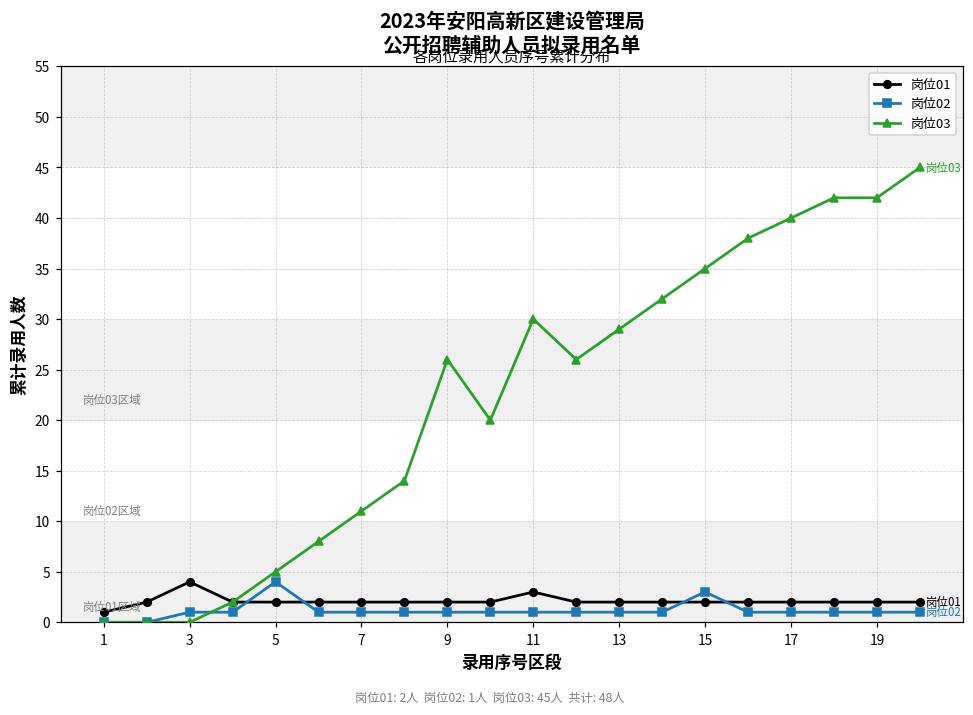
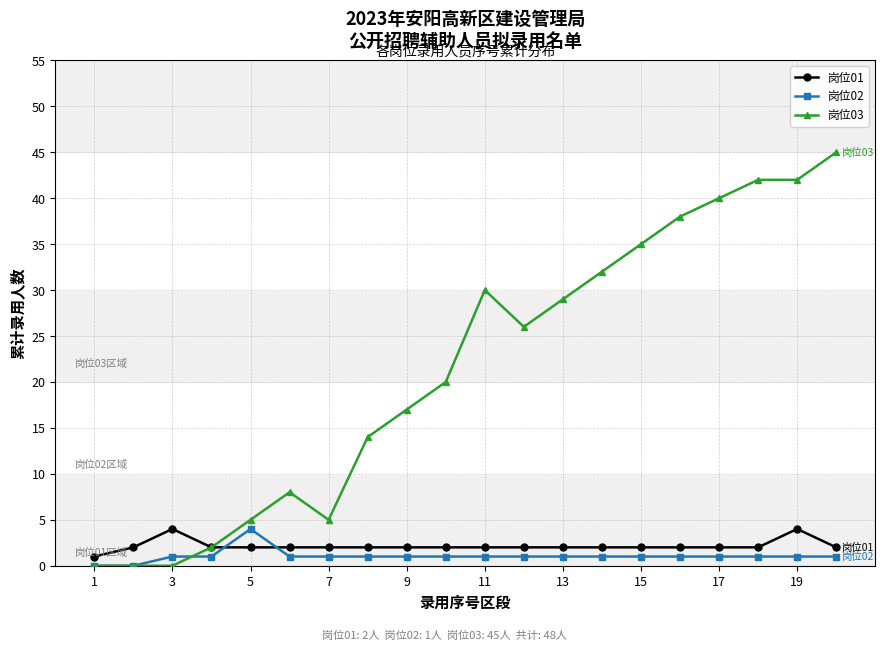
  {
    "岗位01": {
      "1": 1,
      "3": 4,
      "5": 2,
      "7": 2,
      "9": 2,
-     "11": 3,
+     "11": 2,
      "13": 2,
      "15": 2,
      "17": 2,
-     "19": 2
+     "19": 4
    },
    "岗位02": {
      "3": 1,
      "5": 4,
      "7": 1,
      "9": 1,
      "11": 1,
      "13": 1,
-     "15": 3,
+     "15": 1,
      "17": 1,
      "19": 1
    },
    "岗位03": {
      "3": 0,
      "5": 5,
-     "7": 11,
-     "9": 26,
+     "7": 5,
+     "9": 17,
      "11": 30,
      "13": 29,
      "15": 35,
      "17": 40,
      "19": 42
    }
  }
